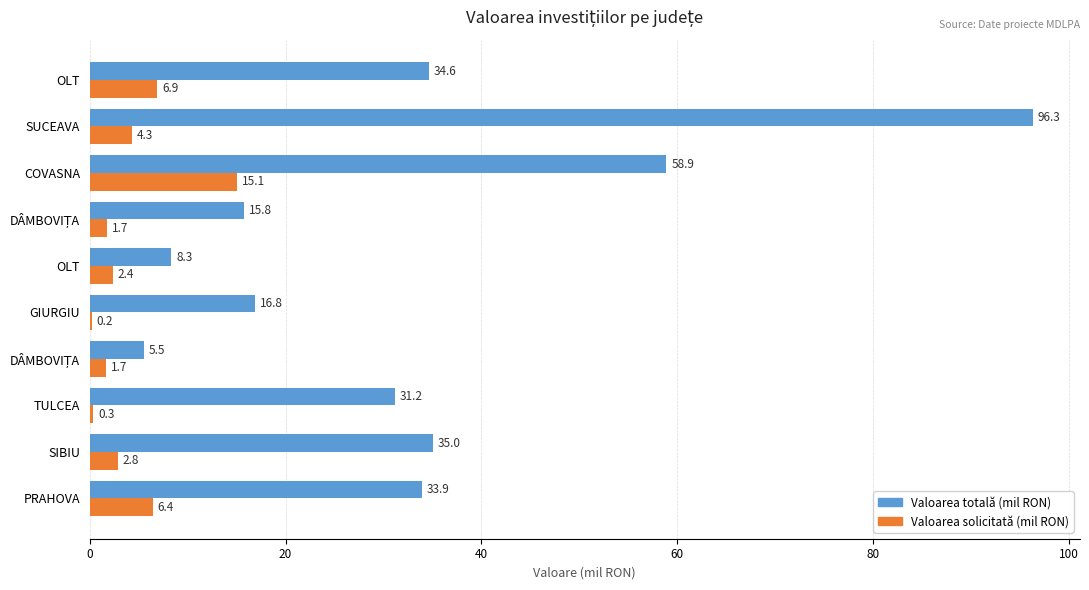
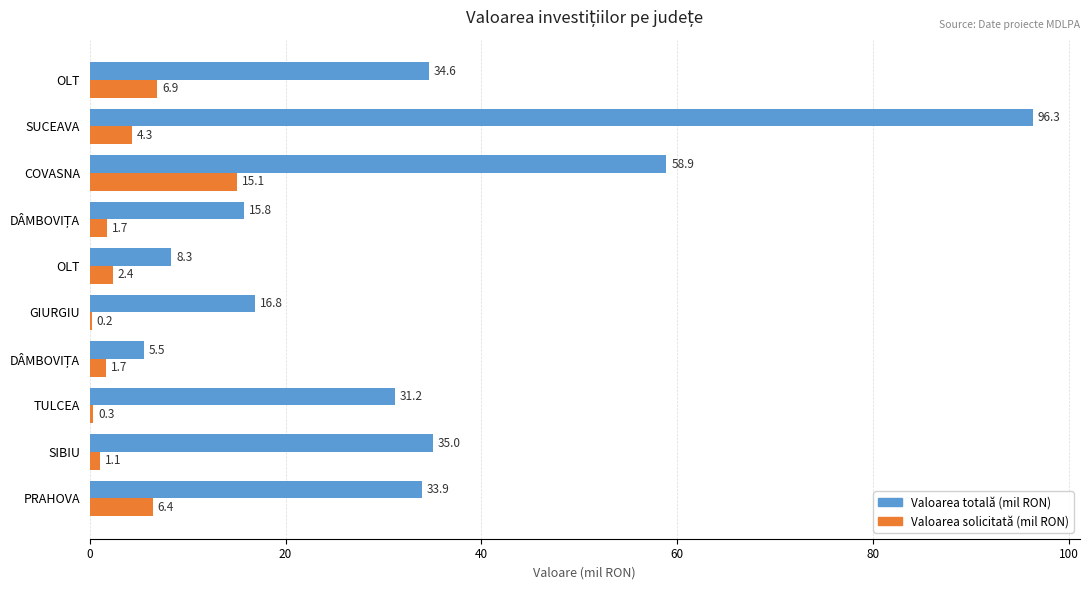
  {
    "Valoarea totală (mil RON)": {
      "SUCEAVA": 96.3,
      "COVASNA": 58.9,
      "GIURGIU": 16.8,
      "TULCEA": 31.2,
      "SIBIU": 35.0,
      "PRAHOVA": 33.9
    },
    "Valoarea solicitată (mil RON)": {
      "SUCEAVA": 4.3,
      "COVASNA": 15.1,
      "GIURGIU": 0.2,
      "TULCEA": 0.3,
-     "SIBIU": 2.8,
+     "SIBIU": 1.1,
      "PRAHOVA": 6.4
    }
  }
